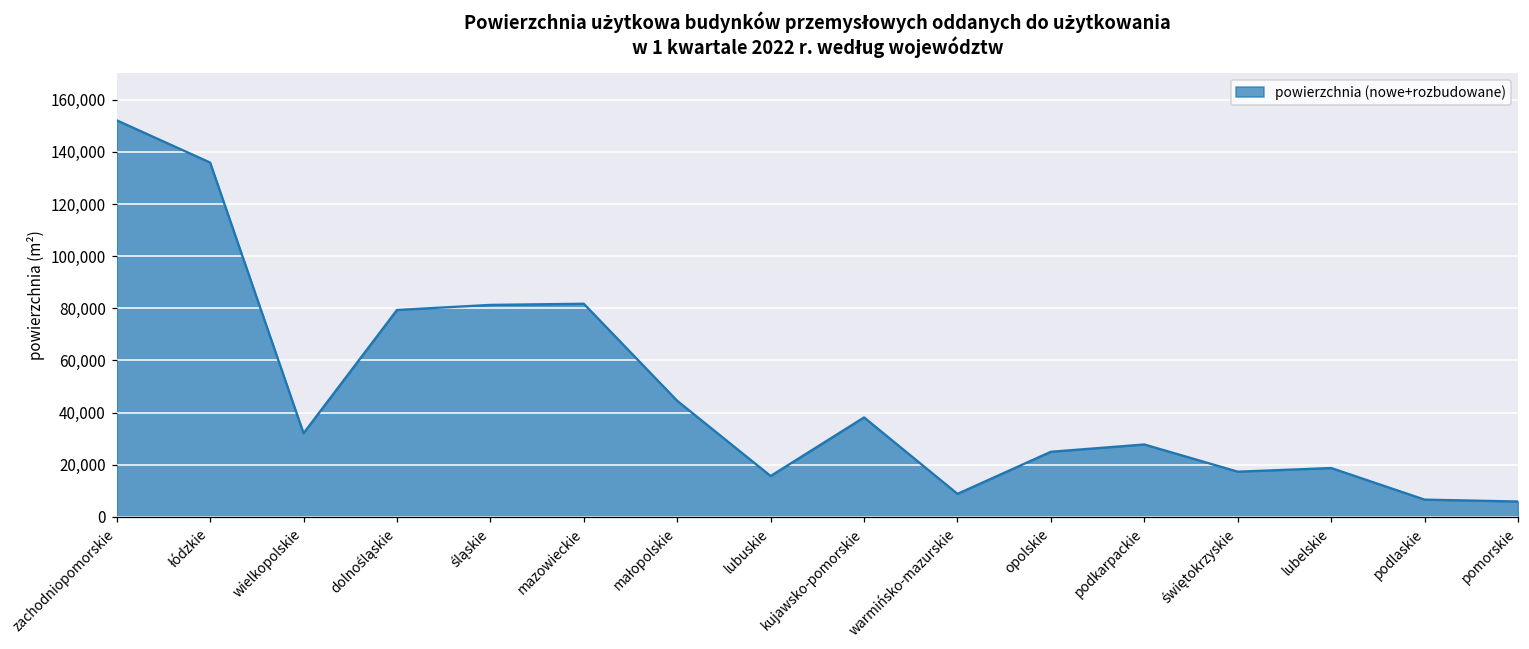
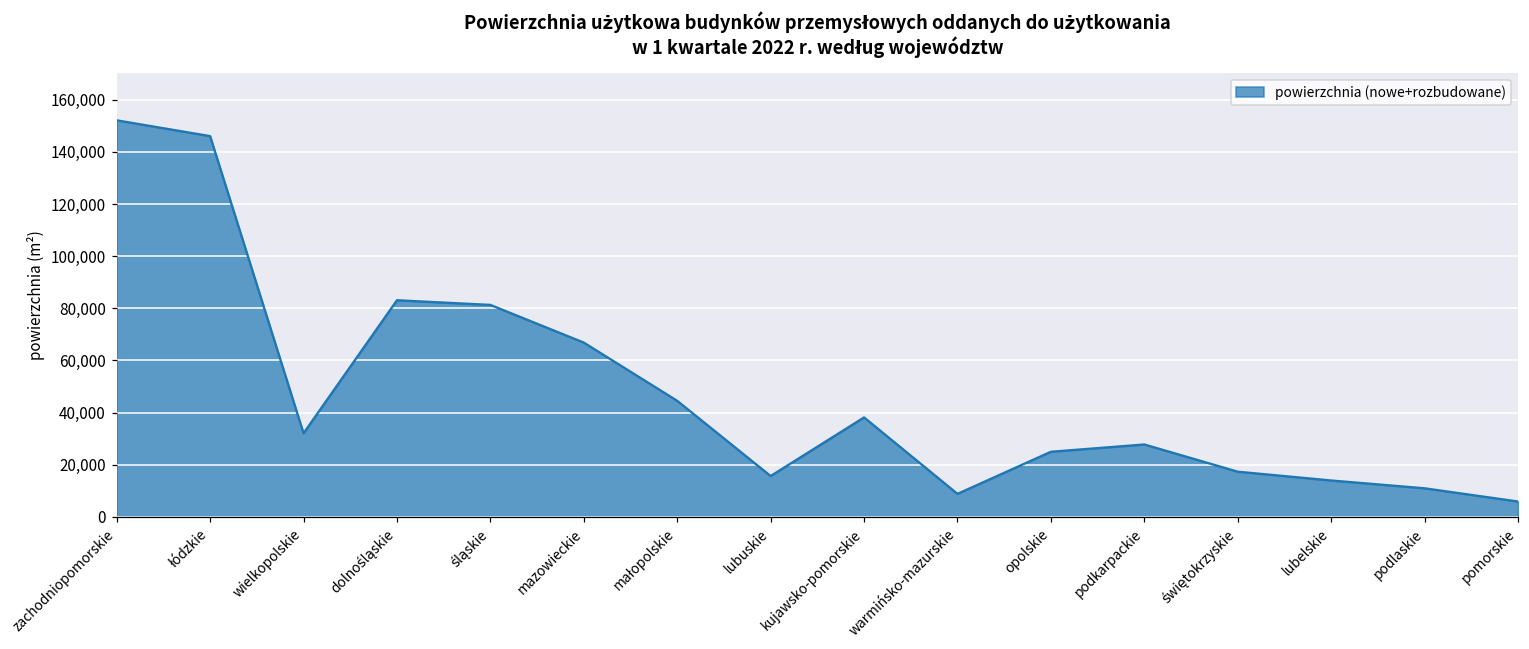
  {
    "zachodniopomorskie": "152,000",
-   "łódzkie": "136,000",
+   "łódzkie": "146,000",
    "wielkopolskie": "32,000",
-   "dolnośląskie": "79,000",
+   "dolnośląskie": "83,000",
    "śląskie": "81,000",
-   "mazowieckie": "82,000",
+   "mazowieckie": "67,000",
    "małopolskie": "45,000",
    "lubuskie": "16,000",
    "kujawsko-pomorskie": "38,000",
    "warmińsko-mazurskie": "9,000",
    "opolskie": "25,000",
    "podkarpackie": "28,000",
    "świętokrzyskie": "17,000",
-   "lubelskie": "19,000",
-   "podlaskie": "7,000",
+   "lubelskie": "14,000",
+   "podlaskie": "11,000",
    "pomorskie": "6,000"
  }
